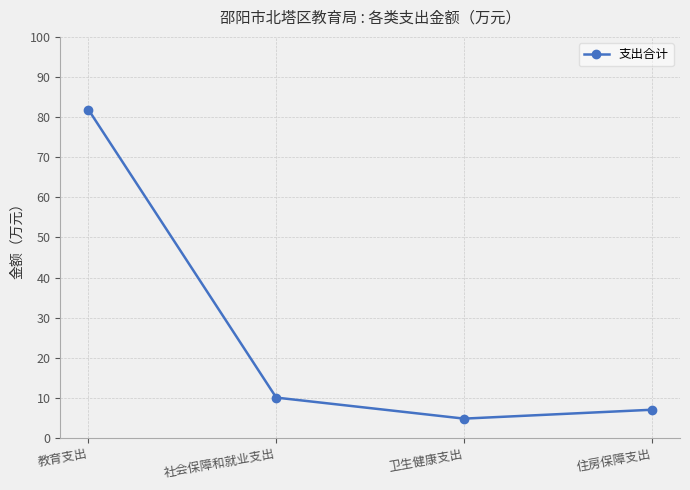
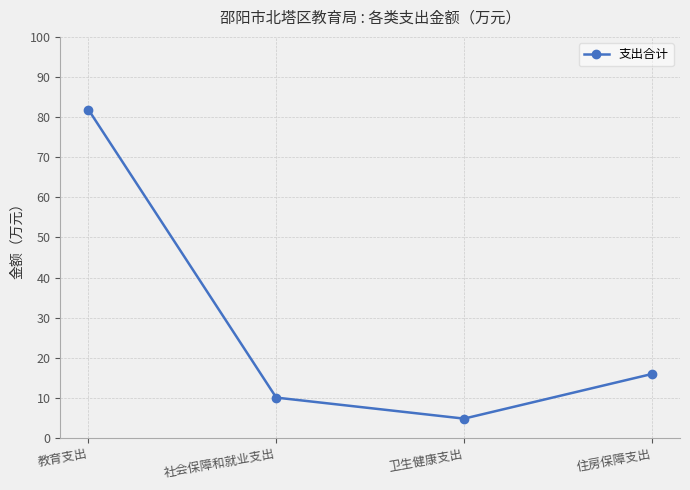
  {
    "教育支出": 82,
    "社会保障和就业支出": 10,
    "卫生健康支出": 5,
-   "住房保障支出": 7
+   "住房保障支出": 16
  }
